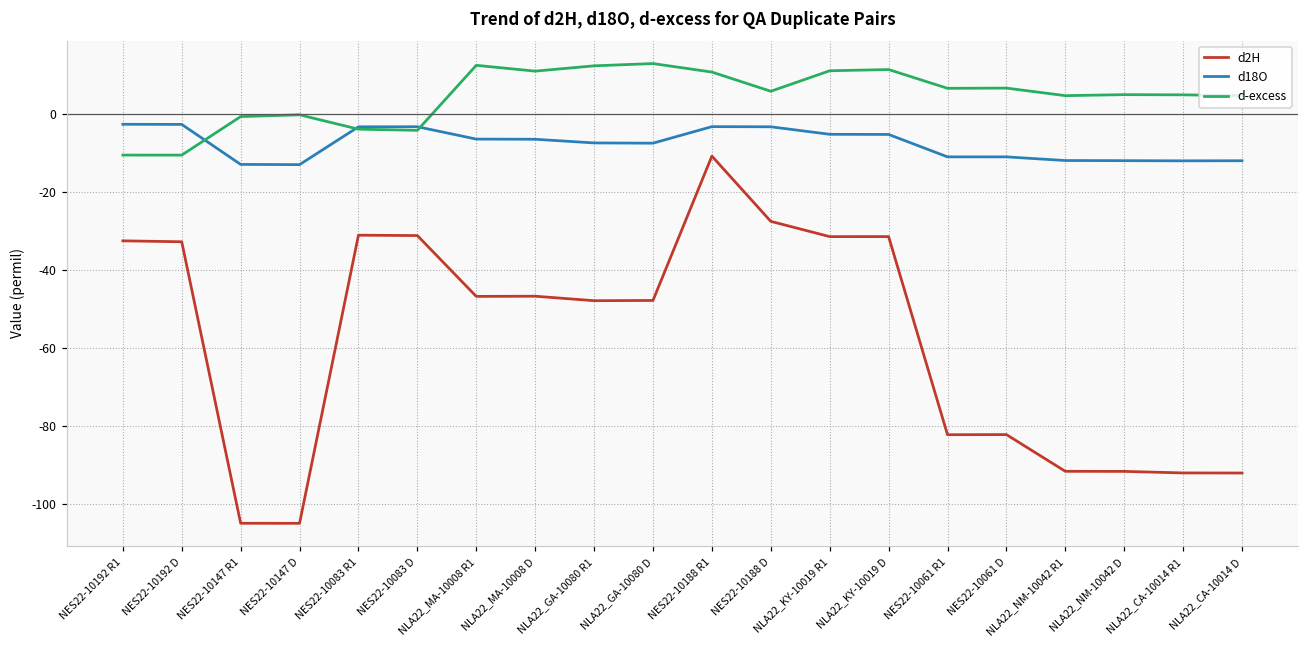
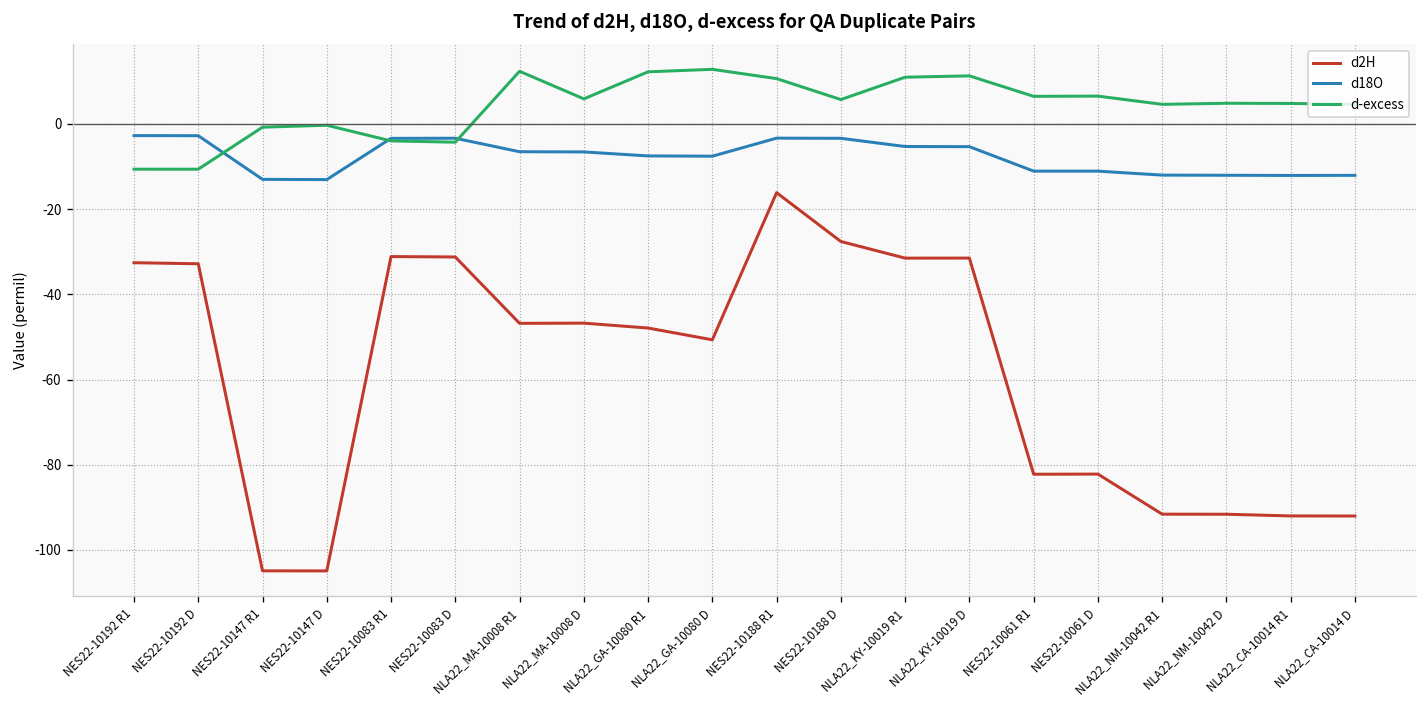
  {
    "d2H": {
      "NES22-10192 R1": -33,
      "NES22-10192 D": -33,
      "NES22-10147 R1": -105,
      "NES22-10147 D": -105,
      "NES22-10083 R1": -31,
      "NES22-10083 D": -31,
      "NLA22_MA-10008 R1": -47,
      "NLA22_MA-10008 D": -47,
      "NLA22_GA-10080 R1": -48,
-     "NLA22_GA-10080 D": -48,
-     "NES22-10188 R1": -11,
+     "NLA22_GA-10080 D": -51,
+     "NES22-10188 R1": -16,
      "NES22-10188 D": -28,
      "NLA22_KY-10019 R1": -32,
      "NLA22_KY-10019 D": -31,
      "NES22-10061 R1": -82,
      "NES22-10061 D": -82,
      "NLA22_NM-10042 R1": -92,
      "NLA22_NM-10042 D": -92,
      "NLA22_CA-10014 R1": -92,
      "NLA22_CA-10014 D": -92
    },
    "d18O": {
      "NES22-10192 R1": -3,
      "NES22-10192 D": -3,
      "NES22-10147 R1": -13,
      "NES22-10147 D": -13,
      "NES22-10083 D": -3,
      "NLA22_MA-10008 R1": -7,
      "NLA22_MA-10008 D": -7,
      "NLA22_GA-10080 R1": -8,
      "NLA22_GA-10080 D": -8,
      "NES22-10188 R1": -3,
      "NES22-10188 D": -3,
      "NLA22_KY-10019 R1": -5,
      "NLA22_KY-10019 D": -5,
      "NES22-10061 R1": -11,
      "NES22-10061 D": -11,
      "NLA22_NM-10042 R1": -12,
      "NLA22_NM-10042 D": -12,
      "NLA22_CA-10014 R1": -12,
      "NLA22_CA-10014 D": -12
    },
    "d-excess": {
      "NES22-10192 R1": -11,
      "NES22-10192 D": -11,
      "NES22-10147 R1": -1,
      "NES22-10147 D": 0,
      "NES22-10083 D": -4,
      "NLA22_MA-10008 R1": 12,
-     "NLA22_MA-10008 D": 11,
+     "NLA22_MA-10008 D": 6,
      "NLA22_GA-10080 R1": 12,
      "NLA22_GA-10080 D": 13,
      "NES22-10188 R1": 11,
      "NES22-10188 D": 6,
      "NLA22_KY-10019 R1": 11,
      "NLA22_KY-10019 D": 11,
      "NES22-10061 R1": 6,
      "NES22-10061 D": 7,
      "NLA22_NM-10042 R1": 5,
      "NLA22_NM-10042 D": 5,
      "NLA22_CA-10014 R1": 5
    }
  }
